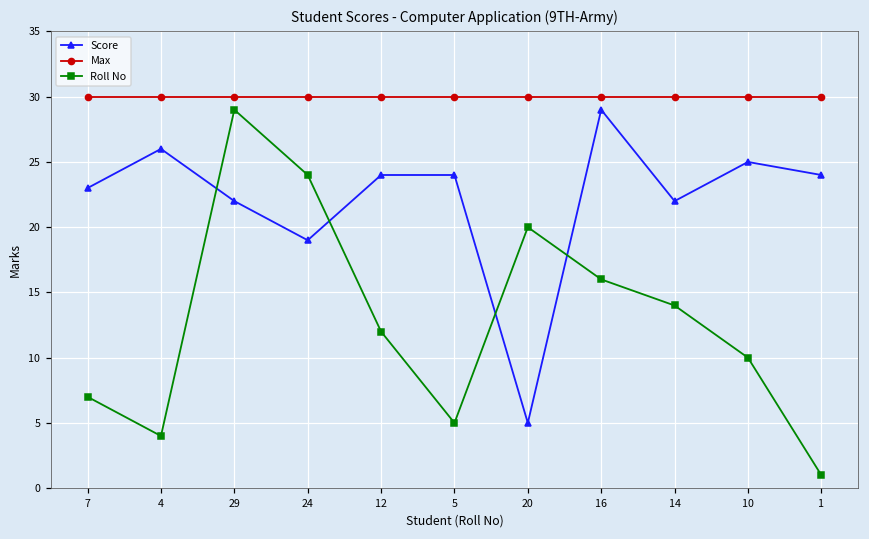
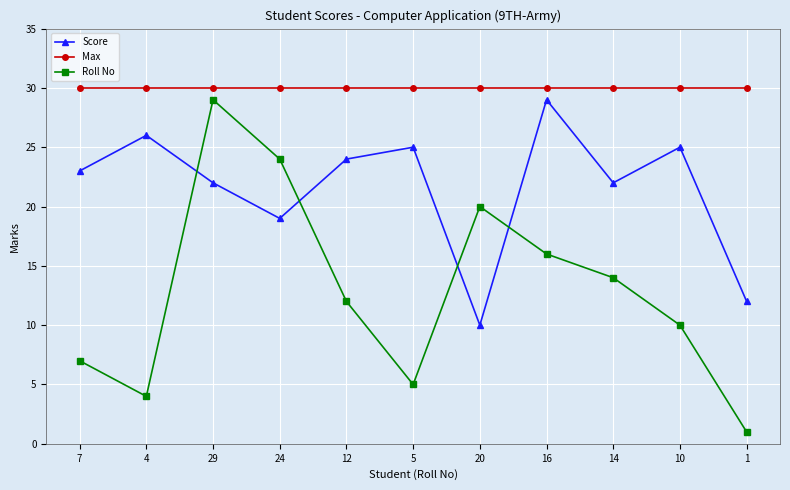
  {
    "Score": {
      "7": 23,
      "4": 26,
      "29": 22,
      "24": 19,
      "12": 24,
-     "5": 24,
-     "20": 5,
+     "5": 25,
+     "20": 10,
      "16": 29,
      "14": 22,
      "10": 25,
-     "1": 24
+     "1": 12
    },
    "Max": {
      "7": 30,
      "4": 30,
      "29": 30,
      "24": 30,
      "12": 30,
      "5": 30,
      "20": 30,
      "16": 30,
      "14": 30,
      "10": 30,
      "1": 30
    },
    "Roll No": {
      "7": 7,
      "4": 4,
      "29": 29,
      "24": 24,
      "12": 12,
      "5": 5,
      "20": 20,
      "16": 16,
      "14": 14,
      "10": 10,
      "1": 1
    }
  }
